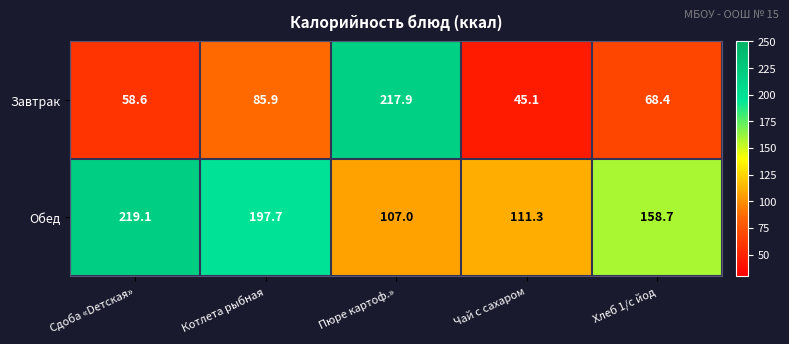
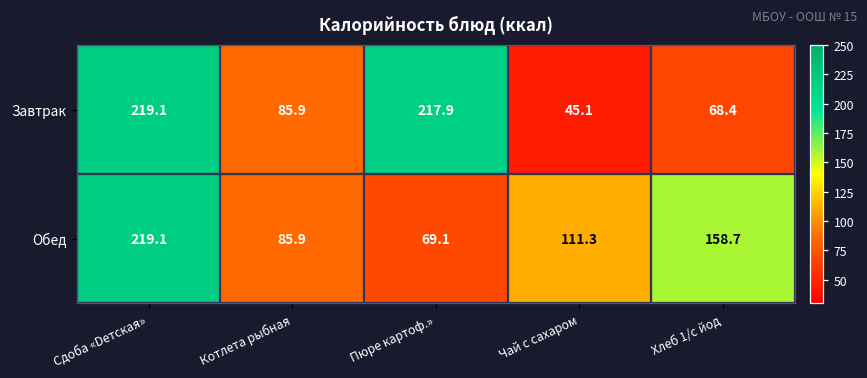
  {
    "Завтрак": {
-     "Сдоба «Dетская»": 58.6,
+     "Сдоба «Dетская»": 219.1,
      "Котлета рыбная": 85.9,
      "Пюре картоф.»": 217.9,
      "Чай с сахаром": 45.1,
      "Хлеб 1/с йод": 68.4
    },
    "Обед": {
      "Сдоба «Dетская»": 219.1,
-     "Котлета рыбная": 197.7,
-     "Пюре картоф.»": 107.0,
+     "Котлета рыбная": 85.9,
+     "Пюре картоф.»": 69.1,
      "Чай с сахаром": 111.3,
      "Хлеб 1/с йод": 158.7
    }
  }
